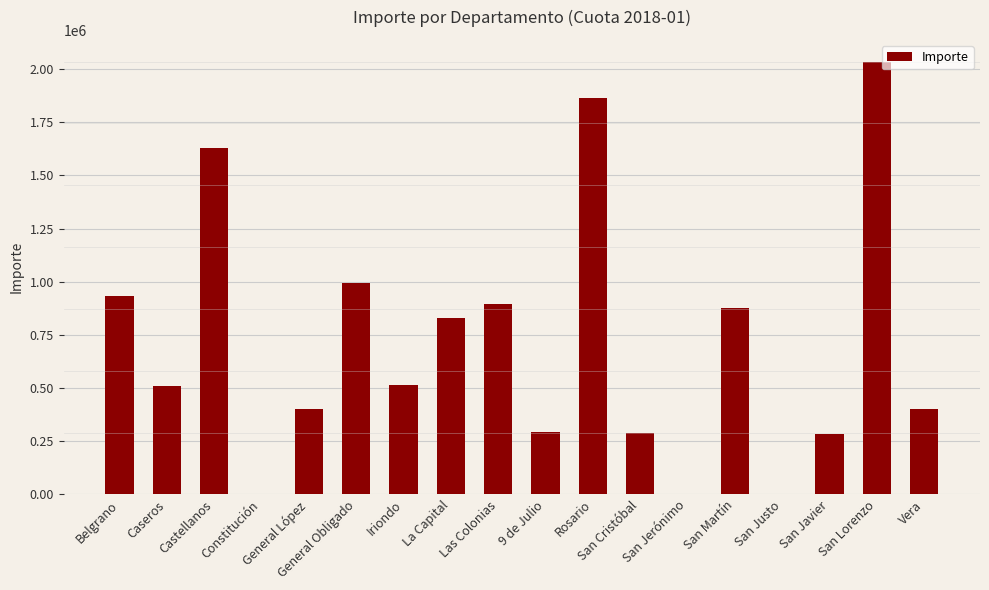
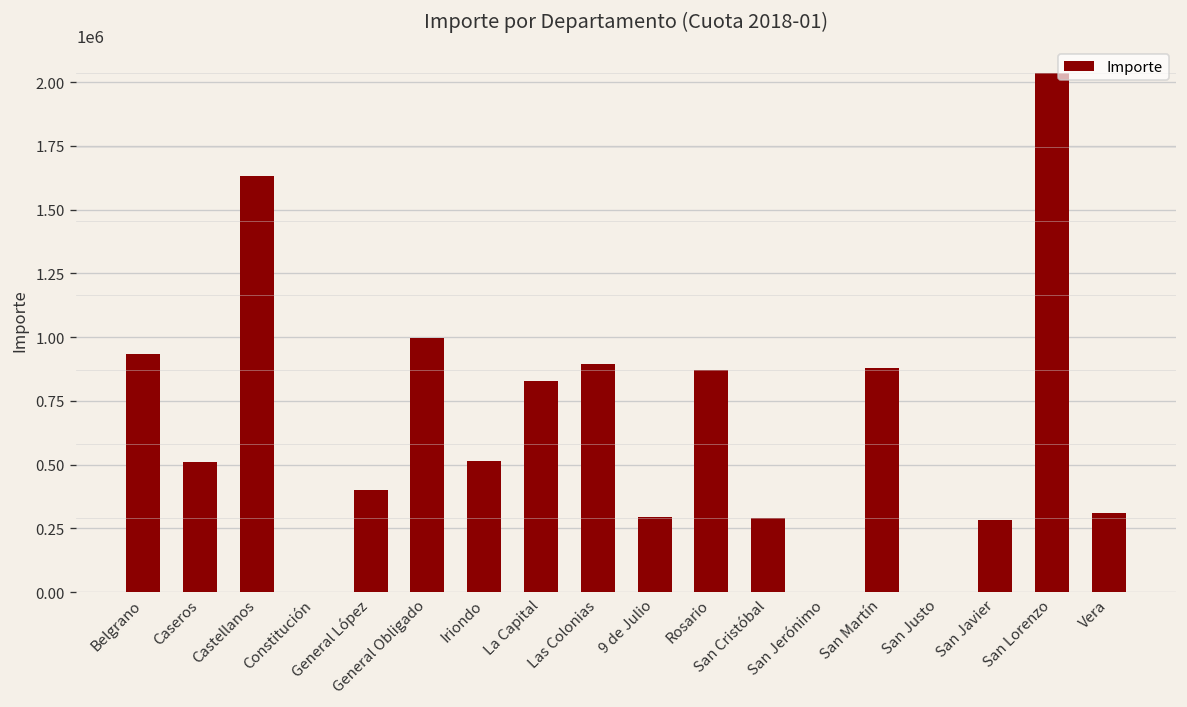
  {
    "Belgrano": 930000,
    "Caseros": 510000,
    "Castellanos": 1630000,
    "Constitución": 0,
    "General López": 400000,
    "General Obligado": 990000,
    "Iriondo": 510000,
    "La Capital": 830000,
    "Las Colonias": 900000,
    "9 de Julio": 290000,
-   "Rosario": 1870000,
+   "Rosario": 870000,
    "San Cristóbal": 290000,
    "San Jerónimo": 0,
    "San Martín": 880000,
    "San Justo": 0,
    "San Javier": 280000,
    "San Lorenzo": 2040000,
-   "Vera": 400000
+   "Vera": 310000
  }
